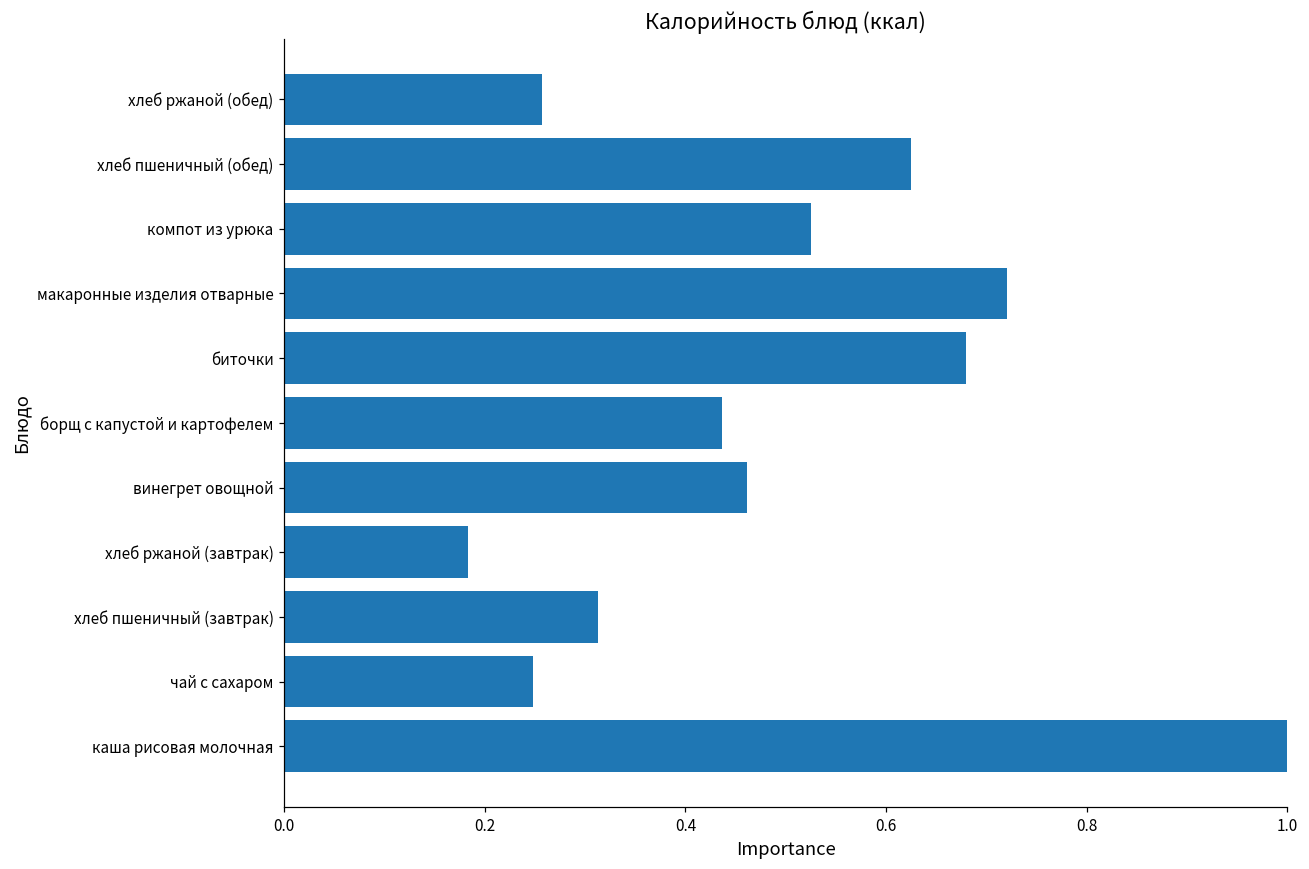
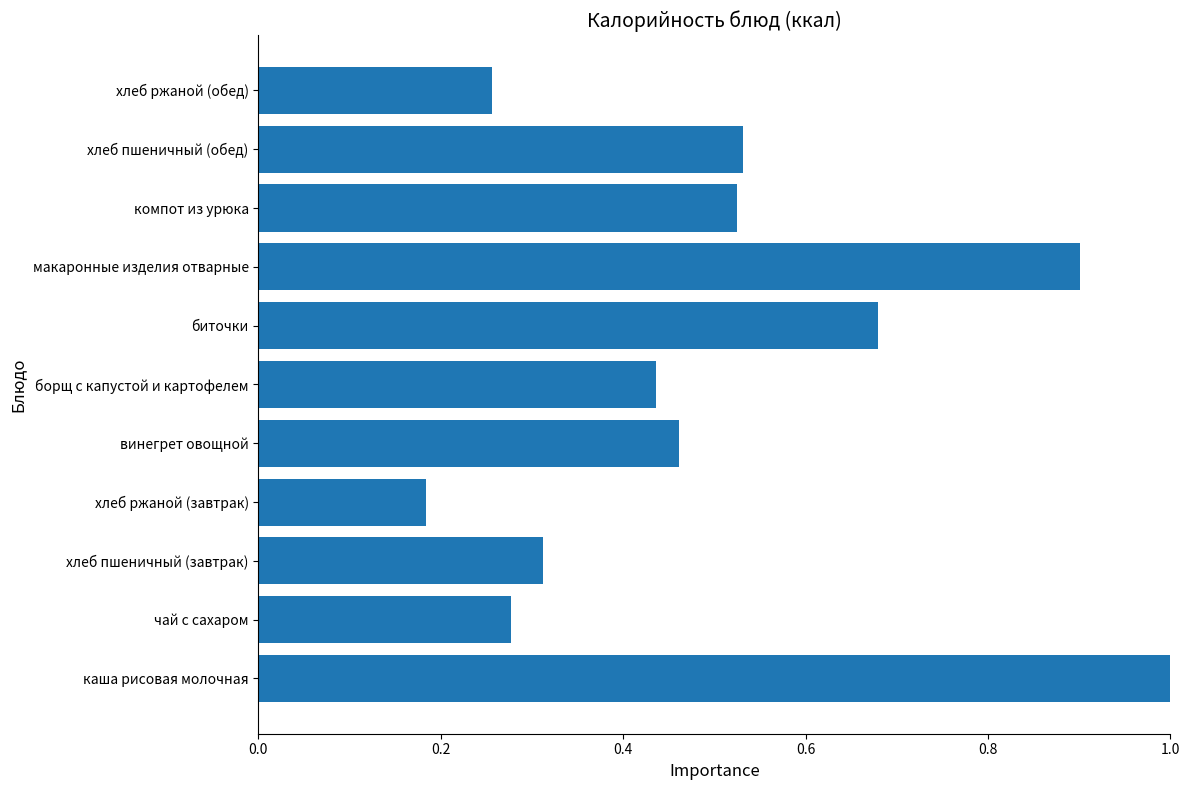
  {
    "хлеб ржаной (обед)": 0.26,
-   "хлеб пшеничный (обед)": 0.62,
+   "хлеб пшеничный (обед)": 0.53,
    "компот из урюка": 0.53,
-   "макаронные изделия отварные": 0.72,
+   "макаронные изделия отварные": 0.90,
    "биточки": 0.68,
    "борщ с капустой и картофелем": 0.44,
    "винегрет овощной": 0.46,
    "хлеб ржаной (завтрак)": 0.18,
    "хлеб пшеничный (завтрак)": 0.31,
-   "чай с сахаром": 0.25,
+   "чай с сахаром": 0.28,
    "каша рисовая молочная": 1.00
  }
